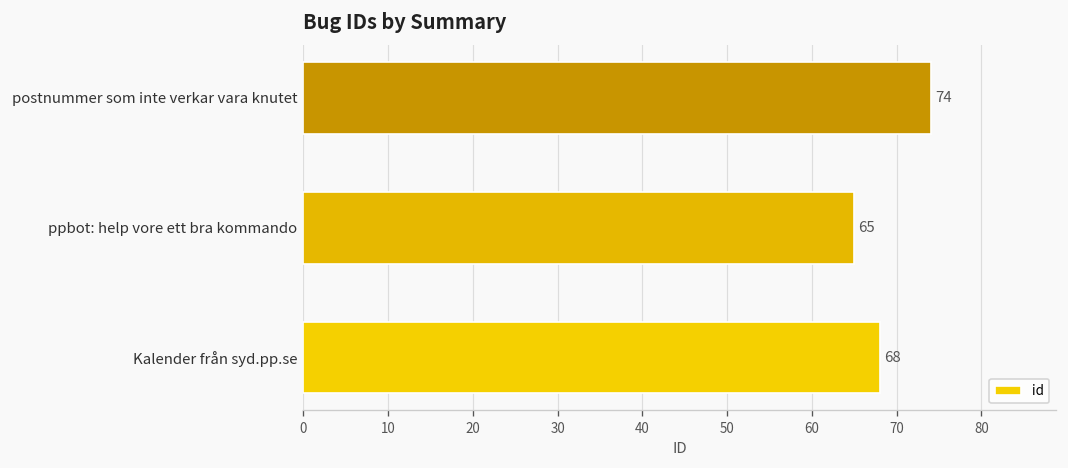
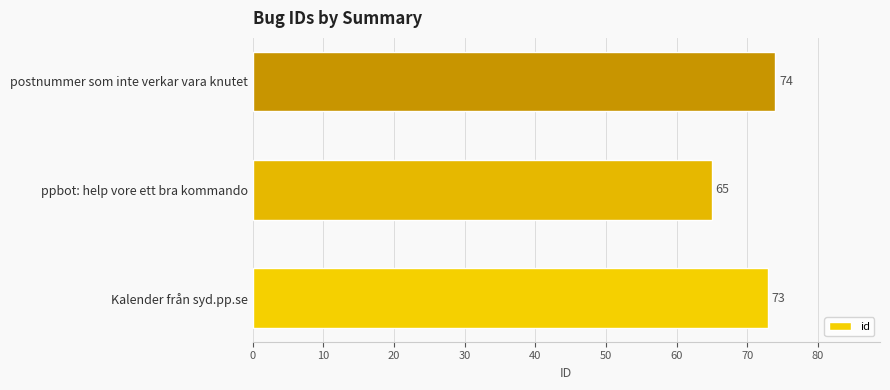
  {
    "postnummer som inte verkar vara knutet": 74,
    "ppbot: help vore ett bra kommando": 65,
-   "Kalender från syd.pp.se": 68
+   "Kalender från syd.pp.se": 73
  }
